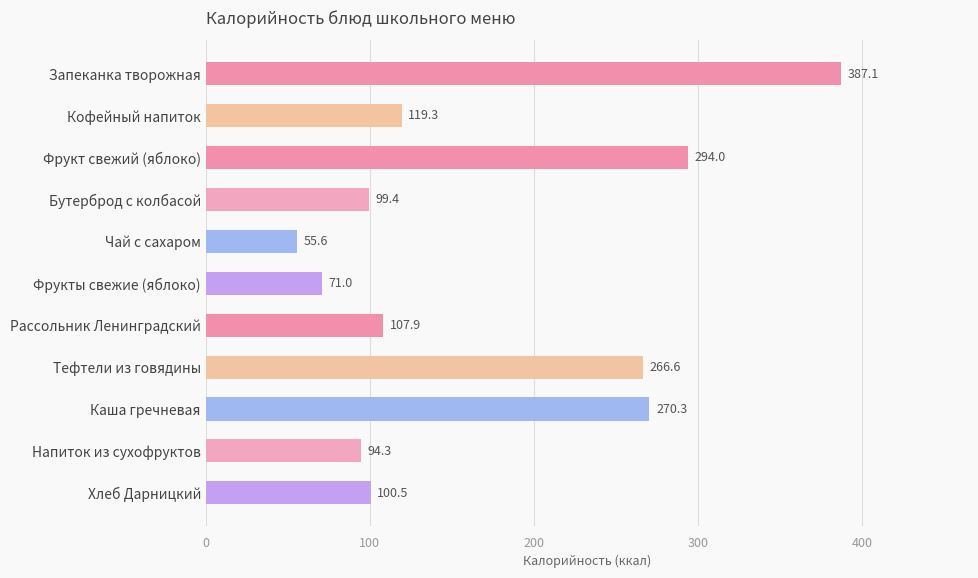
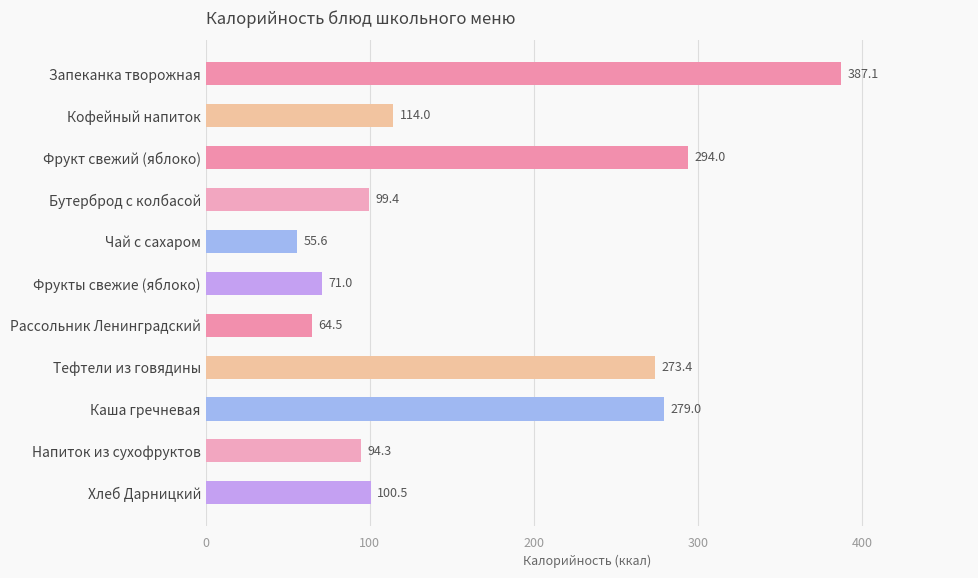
  {
    "Запеканка творожная": 387.1,
-   "Кофейный напиток": 119.3,
+   "Кофейный напиток": 114.0,
    "Фрукт свежий (яблоко)": 294.0,
    "Бутерброд с колбасой": 99.4,
    "Чай с сахаром": 55.6,
    "Фрукты свежие (яблоко)": 71.0,
-   "Рассольник Ленинградский": 107.9,
-   "Тефтели из говядины": 266.6,
-   "Каша гречневая": 270.3,
+   "Рассольник Ленинградский": 64.5,
+   "Тефтели из говядины": 273.4,
+   "Каша гречневая": 279.0,
    "Напиток из сухофруктов": 94.3,
    "Хлеб Дарницкий": 100.5
  }
